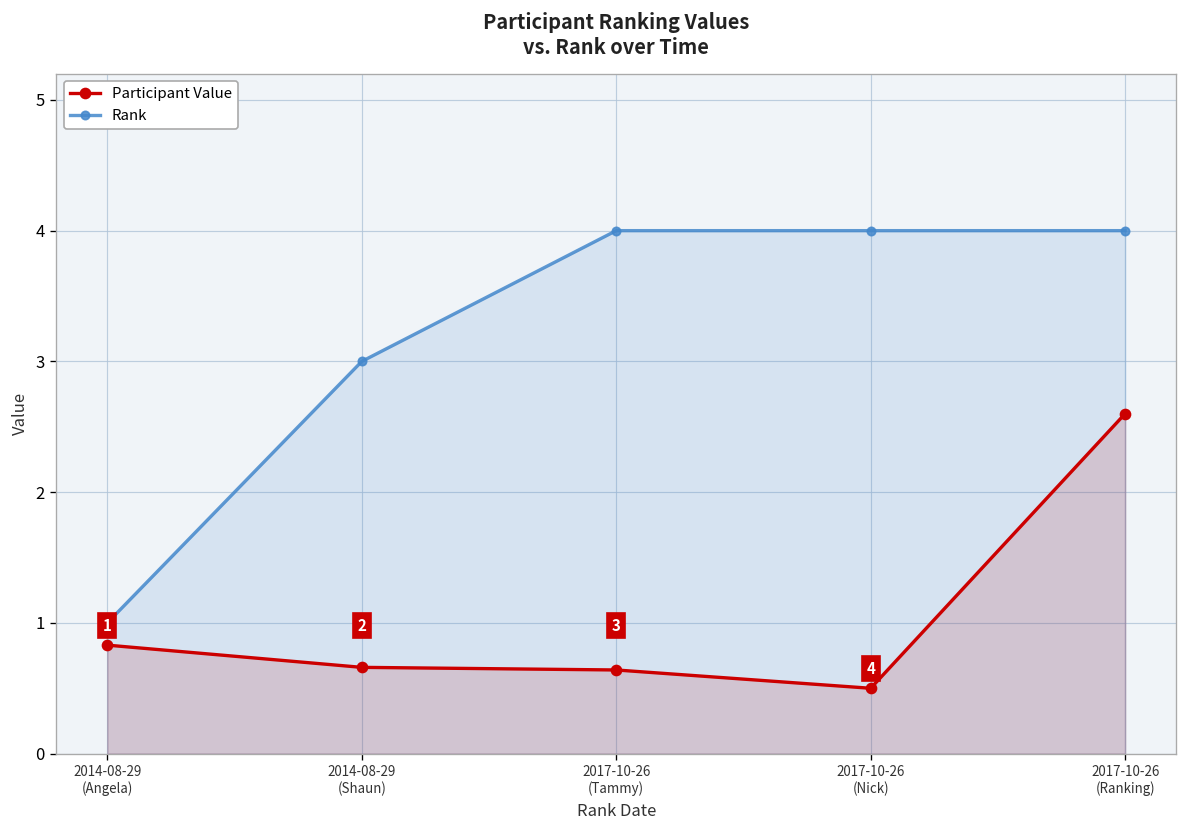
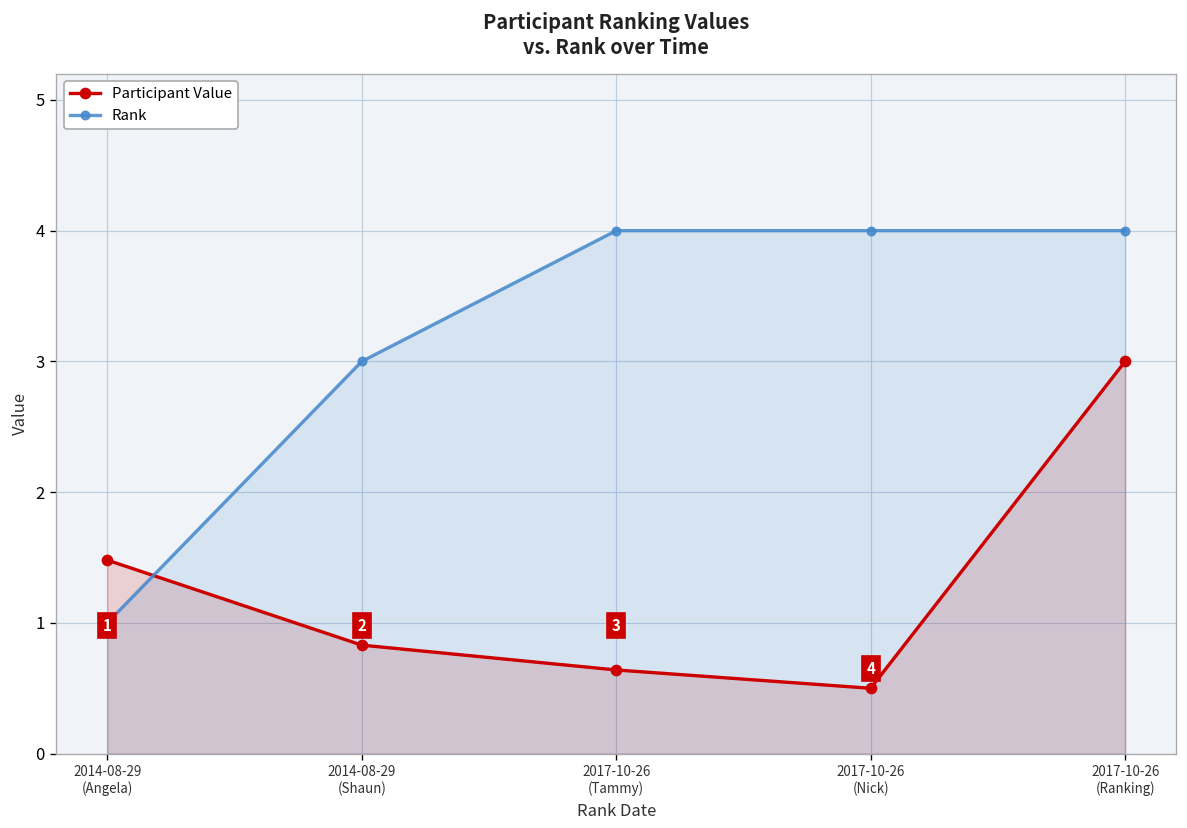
  {
    "Participant Value": {
-     "2014-08-29 (Angela)": 0.83,
-     "2014-08-29 (Shaun)": 0.66,
+     "2014-08-29 (Angela)": 1.48,
+     "2014-08-29 (Shaun)": 0.83,
      "2017-10-26 (Tammy)": 0.64,
-     "2017-10-26 (Ranking)": 2.6
+     "2017-10-26 (Ranking)": 3.0
    },
    "Rank": {
      "2014-08-29 (Shaun)": 3.00,
      "2017-10-26 (Tammy)": 4.00,
      "2017-10-26 (Nick)": 4.00,
      "2017-10-26 (Ranking)": 4.00
    }
  }
